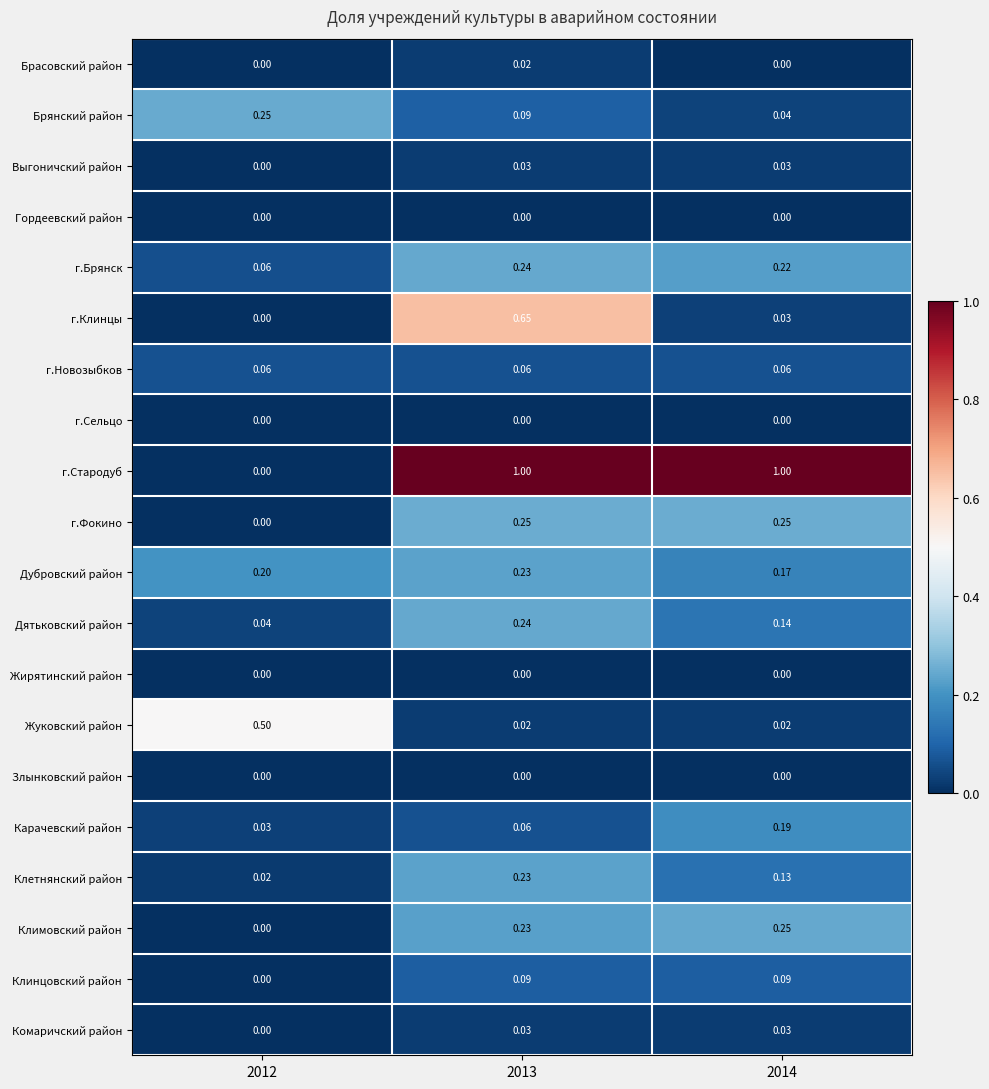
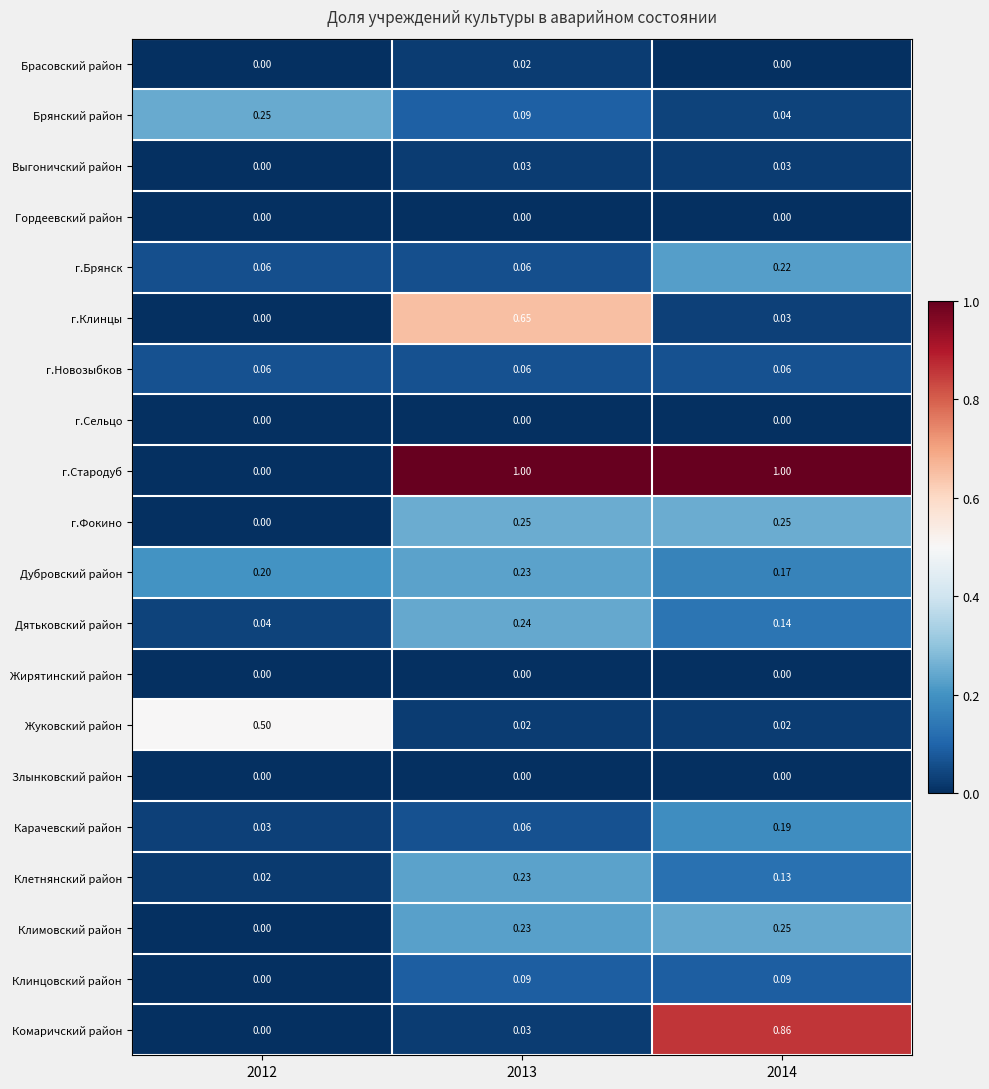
  {
    "Брасовский район": {
      "2012": 0.00,
      "2013": 0.02,
      "2014": 0.00
    },
    "Брянский район": {
      "2012": 0.25,
      "2013": 0.09,
      "2014": 0.04
    },
    "Выгоничский район": {
      "2012": 0.00,
      "2013": 0.03,
      "2014": 0.03
    },
    "Гордеевский район": {
      "2012": 0.00,
      "2013": 0.00,
      "2014": 0.00
    },
    "г.Брянск": {
      "2012": 0.06,
-     "2013": 0.24,
+     "2013": 0.06,
      "2014": 0.22
    },
    "г.Клинцы": {
      "2012": 0.00,
      "2013": 0.65,
      "2014": 0.03
    },
    "г.Новозыбков": {
      "2012": 0.06,
      "2013": 0.06,
      "2014": 0.06
    },
    "г.Сельцо": {
      "2012": 0.00,
      "2013": 0.00,
      "2014": 0.00
    },
    "г.Стародуб": {
      "2012": 0.00,
      "2013": 1.00,
      "2014": 1.00
    },
    "г.Фокино": {
      "2012": 0.00,
      "2013": 0.25,
      "2014": 0.25
    },
    "Дубровский район": {
      "2012": 0.20,
      "2013": 0.23,
      "2014": 0.17
    },
    "Дятьковский район": {
      "2012": 0.04,
      "2013": 0.24,
      "2014": 0.14
    },
    "Жирятинский район": {
      "2012": 0.00,
      "2013": 0.00,
      "2014": 0.00
    },
    "Жуковский район": {
      "2012": 0.50,
      "2013": 0.02,
      "2014": 0.02
    },
    "Злынковский район": {
      "2012": 0.00,
      "2013": 0.00,
      "2014": 0.00
    },
    "Карачевский район": {
      "2012": 0.03,
      "2013": 0.06,
      "2014": 0.19
    },
    "Клетнянский район": {
      "2012": 0.02,
      "2013": 0.23,
      "2014": 0.13
    },
    "Климовский район": {
      "2012": 0.00,
      "2013": 0.23,
      "2014": 0.25
    },
    "Клинцовский район": {
      "2012": 0.00,
      "2013": 0.09,
      "2014": 0.09
    },
    "Комаричский район": {
      "2012": 0.00,
      "2013": 0.03,
-     "2014": 0.03
+     "2014": 0.86
    }
  }
